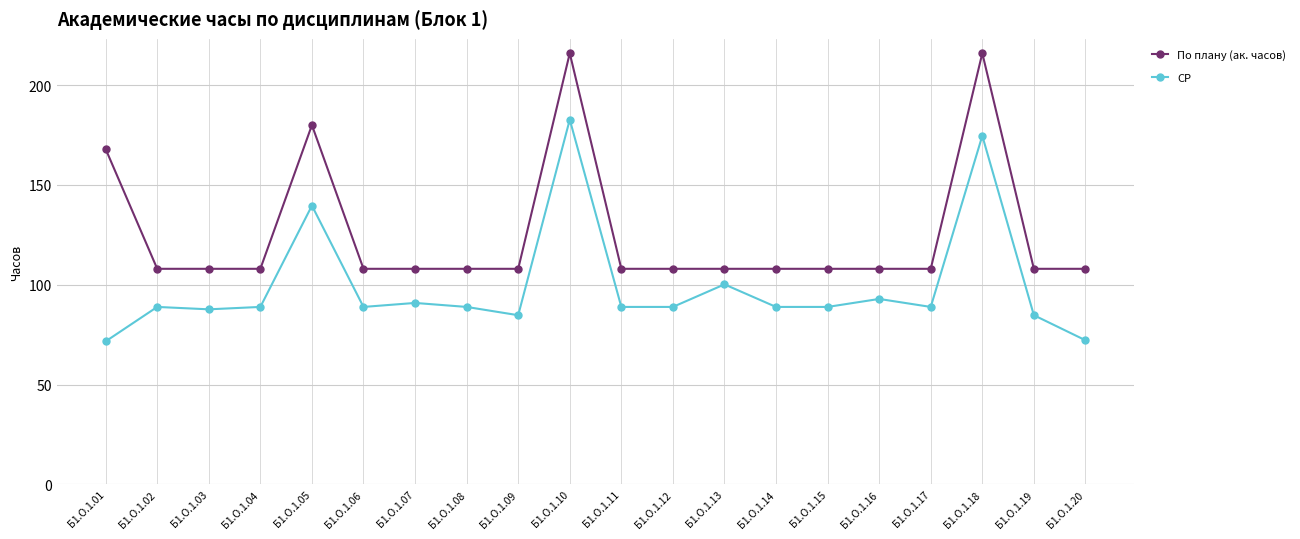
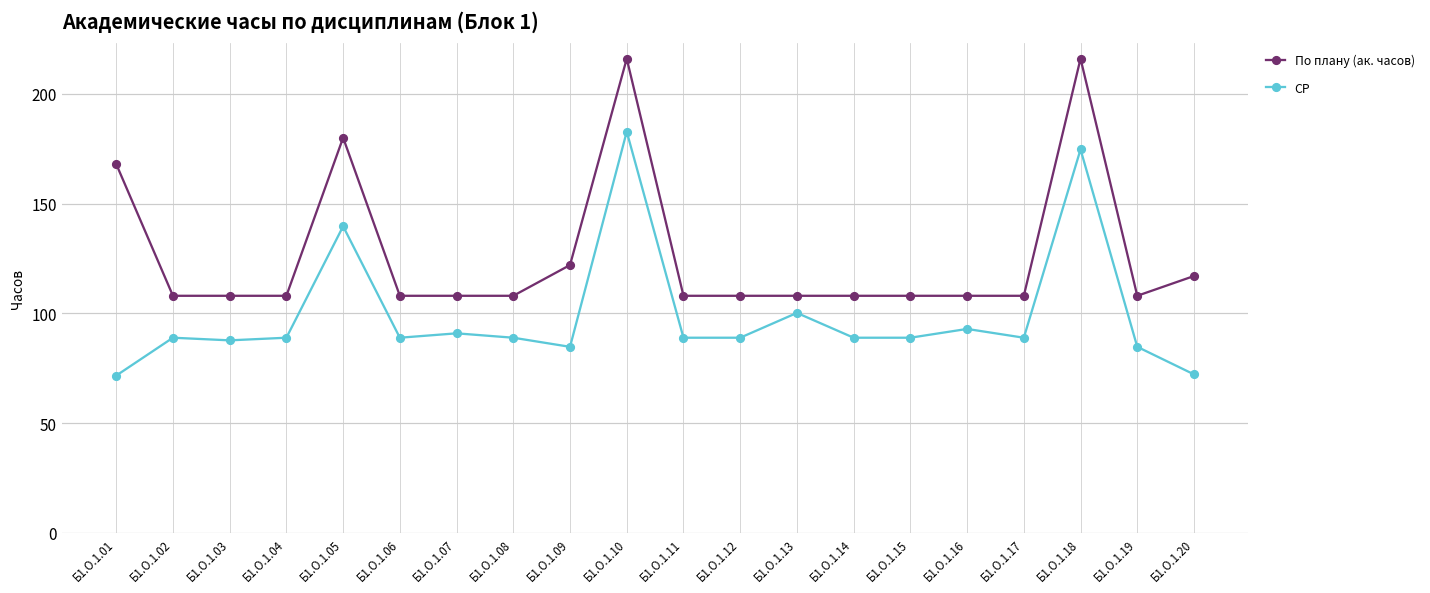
  {
    "По плану (ак. часов)": {
      "Б1.О.1.01": 168,
      "Б1.О.1.02": 108,
      "Б1.О.1.03": 108,
      "Б1.О.1.04": 108,
      "Б1.О.1.05": 180,
      "Б1.О.1.06": 108,
      "Б1.О.1.07": 108,
      "Б1.О.1.08": 108,
-     "Б1.О.1.09": 108,
+     "Б1.О.1.09": 122,
      "Б1.О.1.10": 216,
      "Б1.О.1.11": 108,
      "Б1.О.1.12": 108,
      "Б1.О.1.13": 108,
      "Б1.О.1.14": 108,
      "Б1.О.1.15": 108,
      "Б1.О.1.16": 108,
      "Б1.О.1.17": 108,
      "Б1.О.1.18": 216,
      "Б1.О.1.19": 108,
-     "Б1.О.1.20": 108
+     "Б1.О.1.20": 117
    },
    "СР": {
      "Б1.О.1.01": 72,
      "Б1.О.1.02": 89,
      "Б1.О.1.03": 88,
      "Б1.О.1.04": 89,
      "Б1.О.1.05": 140,
      "Б1.О.1.06": 89,
      "Б1.О.1.07": 91,
      "Б1.О.1.08": 89,
      "Б1.О.1.09": 85,
      "Б1.О.1.10": 183,
      "Б1.О.1.11": 89,
      "Б1.О.1.12": 89,
      "Б1.О.1.13": 100,
      "Б1.О.1.14": 89,
      "Б1.О.1.15": 89,
      "Б1.О.1.16": 93,
      "Б1.О.1.17": 89,
      "Б1.О.1.18": 175,
      "Б1.О.1.19": 85,
      "Б1.О.1.20": 72
    }
  }
